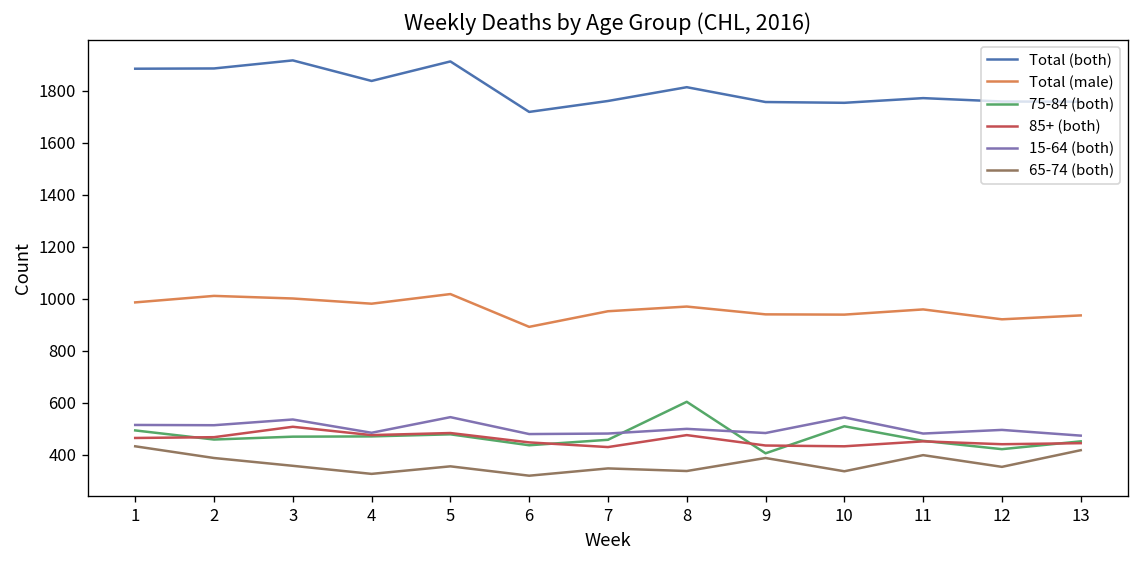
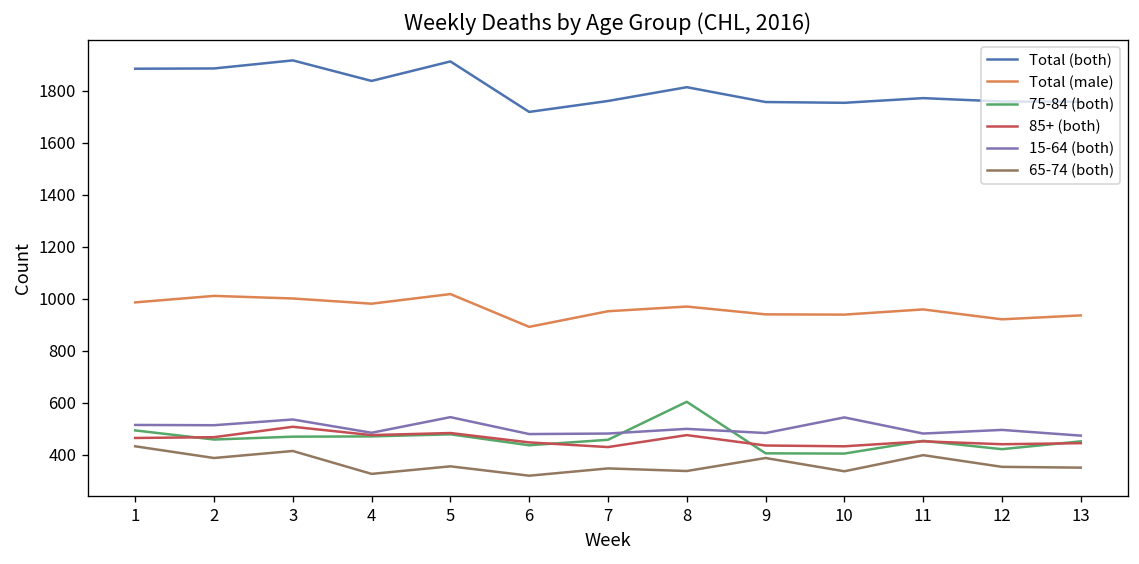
  {
    "75-84 (both)": {
      "1": 490,
      "3": 470,
      "7": 460,
      "8": 600,
      "9": 410,
-     "10": 510,
+     "10": 410,
      "12": 420
    },
    "65-74 (both)": {
      "1": 430,
      "2": 390,
-     "3": 360,
+     "3": 420,
      "4": 330,
      "5": 360,
      "6": 320,
      "7": 350,
      "8": 340,
      "9": 390,
      "10": 340,
      "11": 400,
      "12": 350,
-     "13": 420
+     "13": 350
    }
  }
